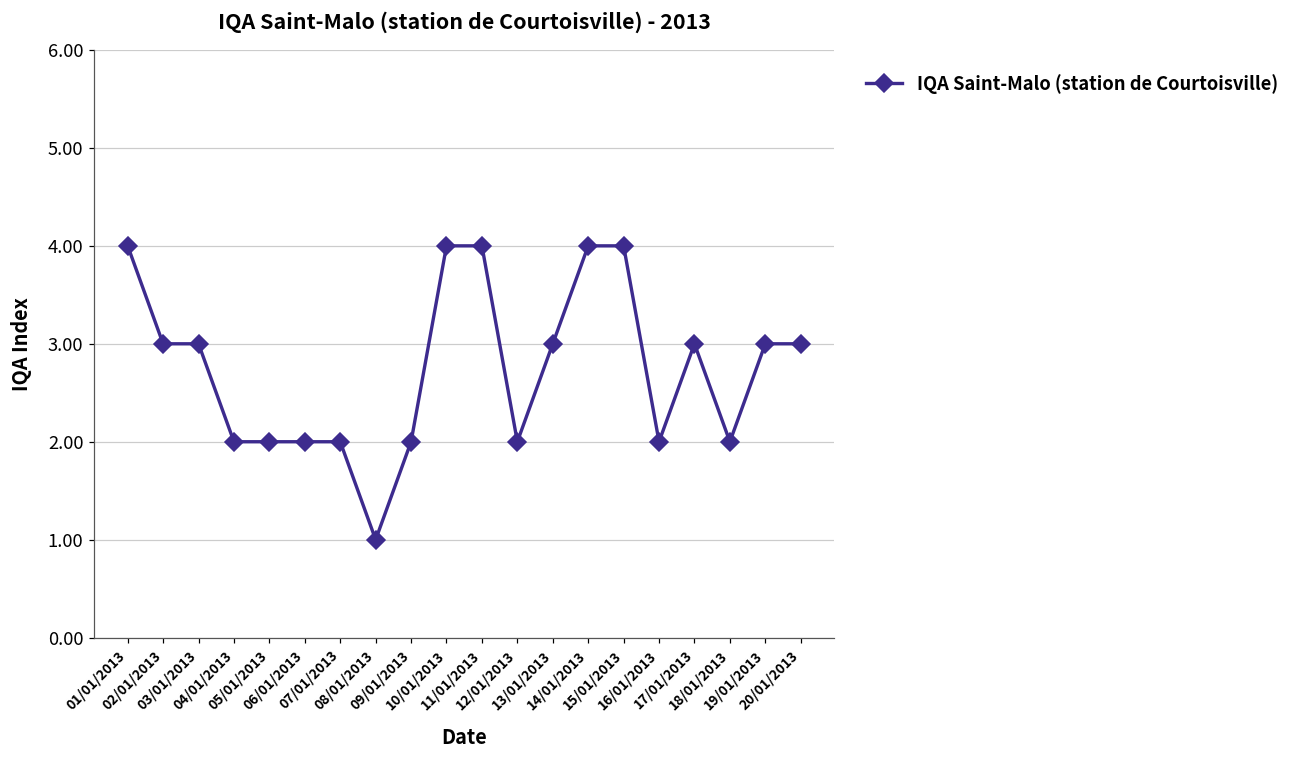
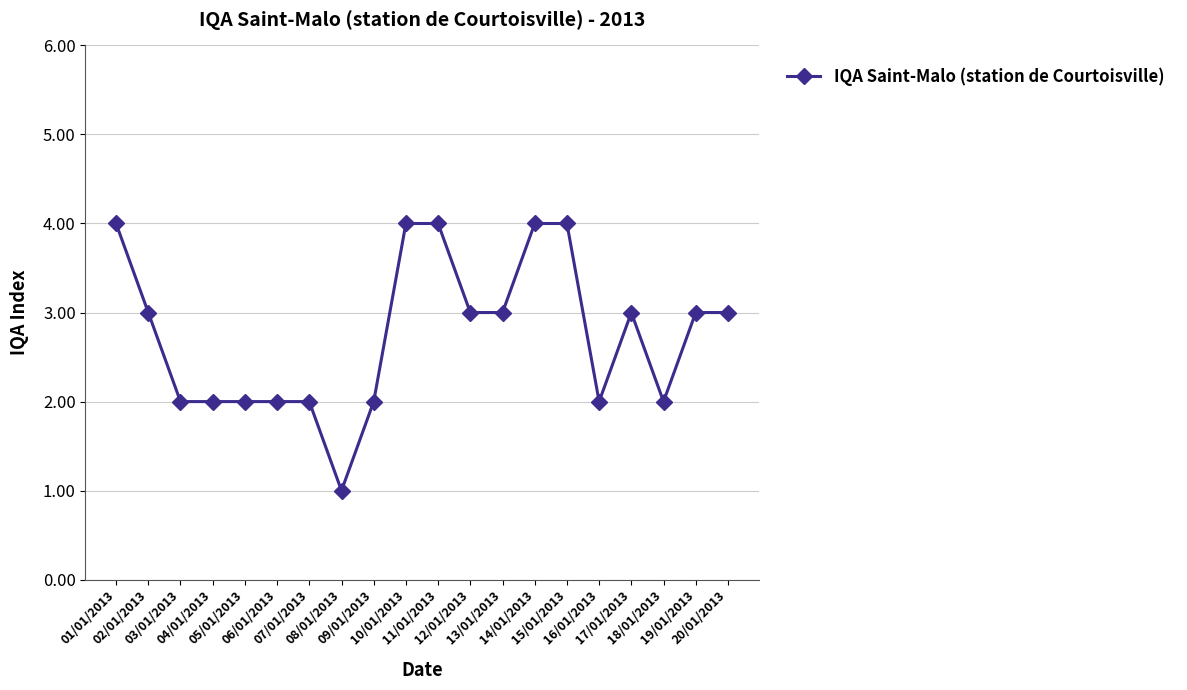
  {
    "01/01/2013": 4,
    "02/01/2013": 3,
-   "03/01/2013": 3,
+   "03/01/2013": 2,
    "04/01/2013": 2,
    "05/01/2013": 2,
    "06/01/2013": 2,
    "07/01/2013": 2,
    "08/01/2013": 1,
    "09/01/2013": 2,
    "10/01/2013": 4,
    "11/01/2013": 4,
-   "12/01/2013": 2,
+   "12/01/2013": 3,
    "13/01/2013": 3,
    "14/01/2013": 4,
    "15/01/2013": 4,
    "16/01/2013": 2,
    "17/01/2013": 3,
    "18/01/2013": 2,
    "19/01/2013": 3,
    "20/01/2013": 3
  }
